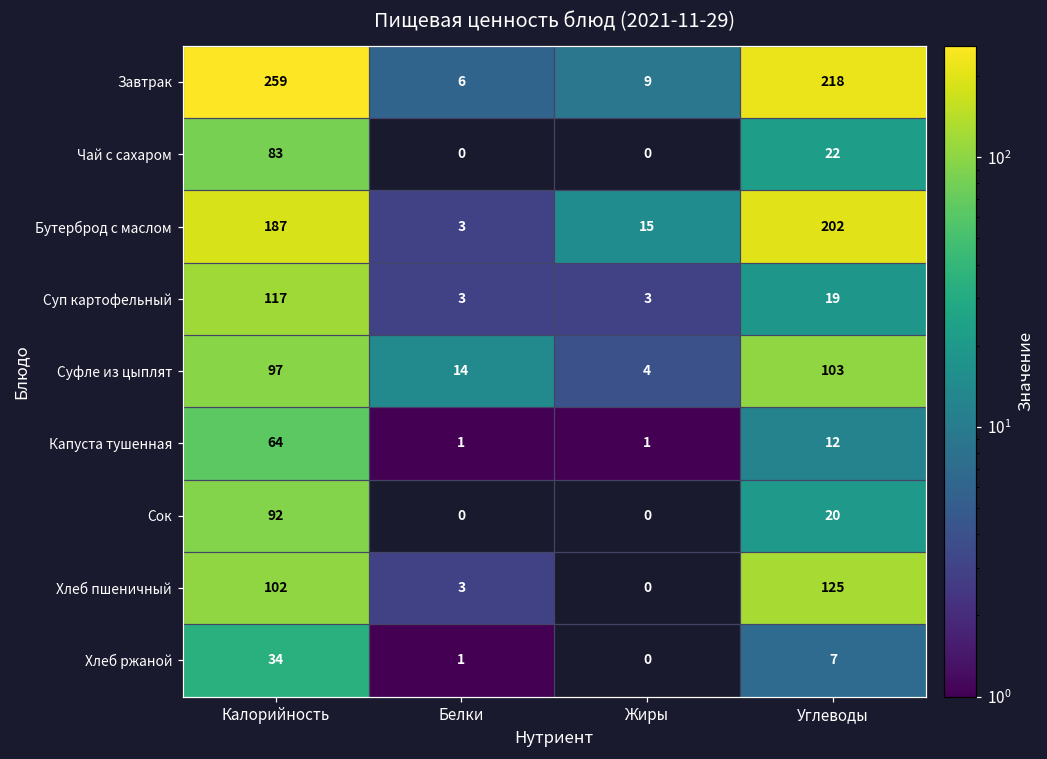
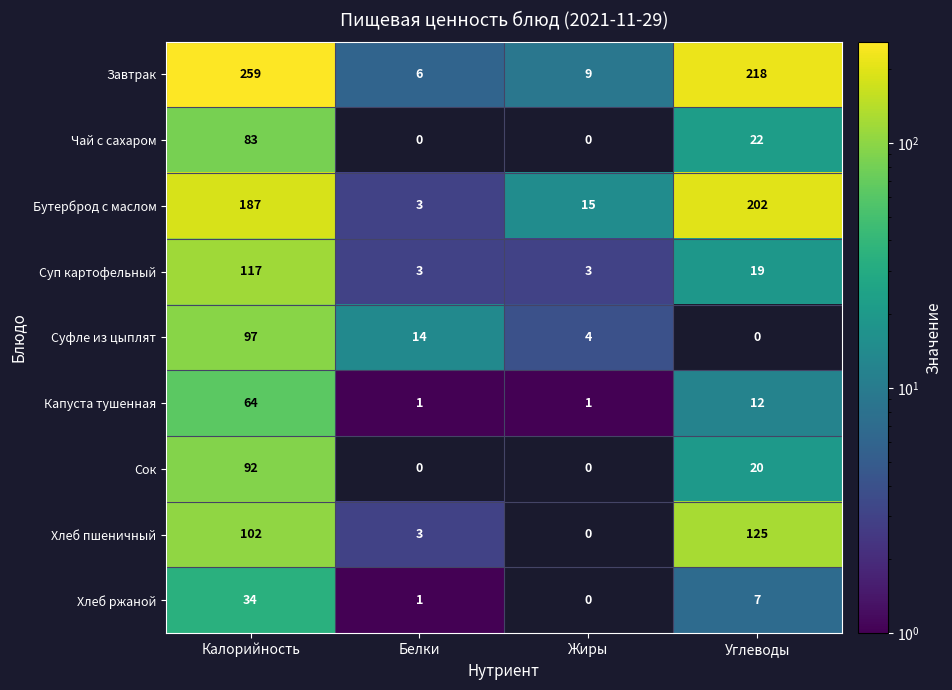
  {
    "Завтрак": {
      "Калорийность": 259,
      "Белки": 6,
      "Жиры": 9,
      "Углеводы": 218
    },
    "Чай с сахаром": {
      "Калорийность": 83,
      "Белки": 0,
      "Жиры": 0,
      "Углеводы": 22
    },
    "Бутерброд с маслом": {
      "Калорийность": 187,
      "Белки": 3,
      "Жиры": 15,
      "Углеводы": 202
    },
    "Суп картофельный": {
      "Калорийность": 117,
      "Белки": 3,
      "Жиры": 3,
      "Углеводы": 19
    },
    "Суфле из цыплят": {
      "Калорийность": 97,
      "Белки": 14,
      "Жиры": 4,
-     "Углеводы": 103
+     "Углеводы": 0
    },
    "Капуста тушенная": {
      "Калорийность": 64,
      "Белки": 1,
      "Жиры": 1,
      "Углеводы": 12
    },
    "Сок": {
      "Калорийность": 92,
      "Белки": 0,
      "Жиры": 0,
      "Углеводы": 20
    },
    "Хлеб пшеничный": {
      "Калорийность": 102,
      "Белки": 3,
      "Жиры": 0,
      "Углеводы": 125
    },
    "Хлеб ржаной": {
      "Калорийность": 34,
      "Белки": 1,
      "Жиры": 0,
      "Углеводы": 7
    }
  }
